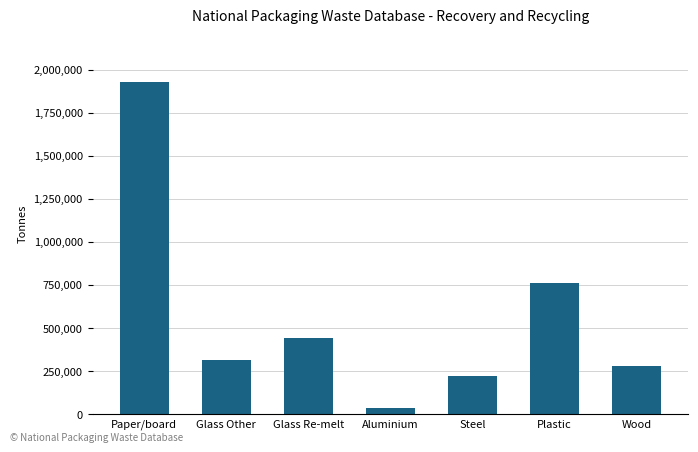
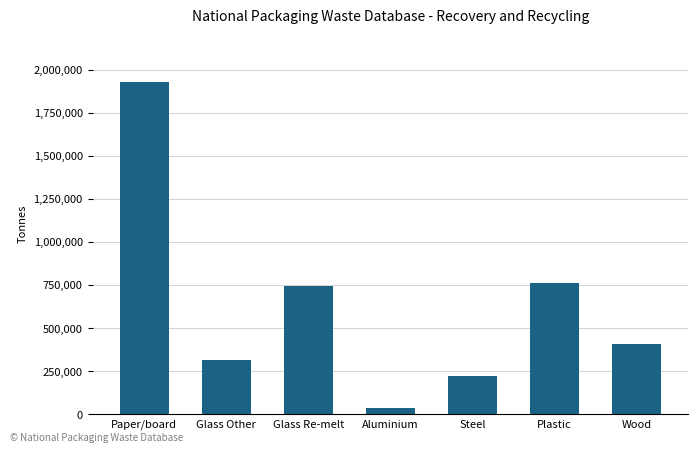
  {
    "Paper/board": "1,930,000",
    "Glass Other": "310,000",
-   "Glass Re-melt": "440,000",
+   "Glass Re-melt": "740,000",
    "Aluminium": "40,000",
    "Steel": "220,000",
    "Plastic": "760,000",
-   "Wood": "280,000"
+   "Wood": "410,000"
  }
